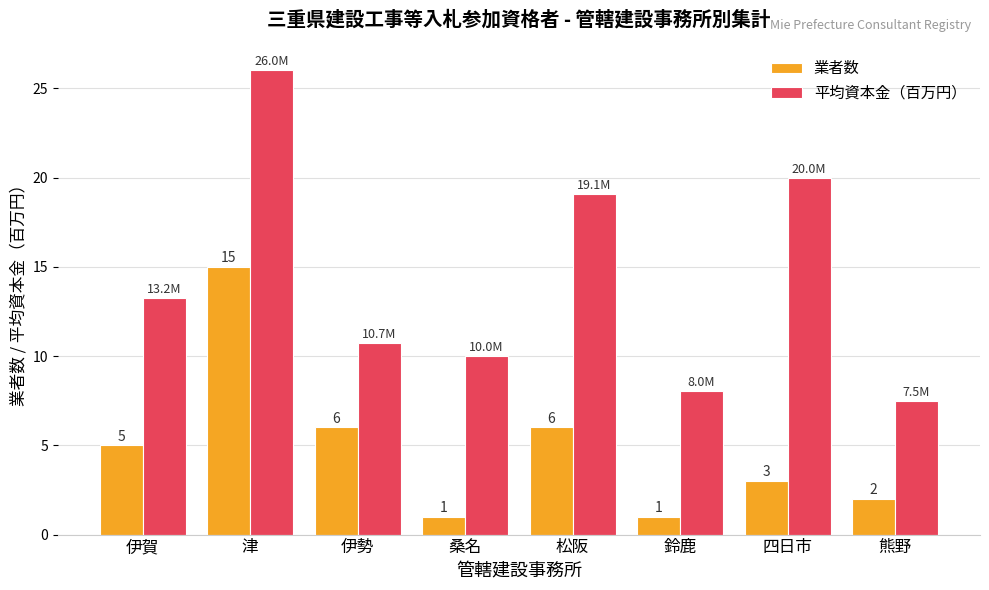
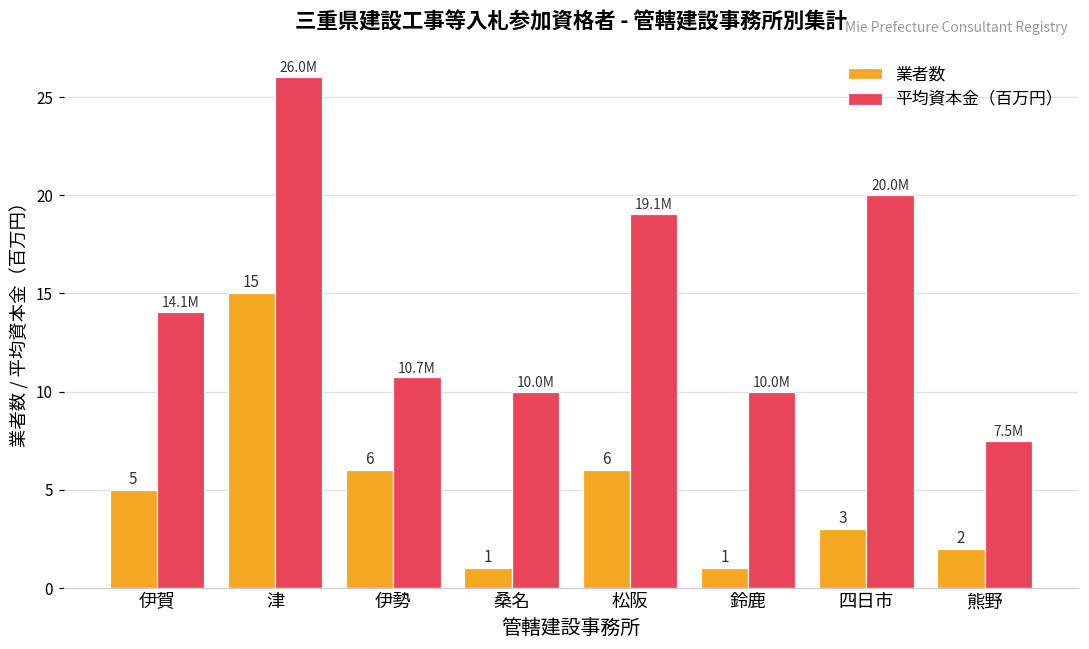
  {
    "業者数": {
      "伊賀": "5",
      "津": "15",
      "伊勢": "6",
      "桑名": "1",
      "松阪": "6",
      "鈴鹿": "1",
      "四日市": "3",
      "熊野": "2"
    },
    "平均資本金（百万円）": {
-     "伊賀": "13.2M",
+     "伊賀": "14.1M",
      "津": "26.0M",
      "伊勢": "10.7M",
      "桑名": "10.0M",
      "松阪": "19.1M",
-     "鈴鹿": "8.0M",
+     "鈴鹿": "10.0M",
      "四日市": "20.0M",
      "熊野": "7.5M"
    }
  }
